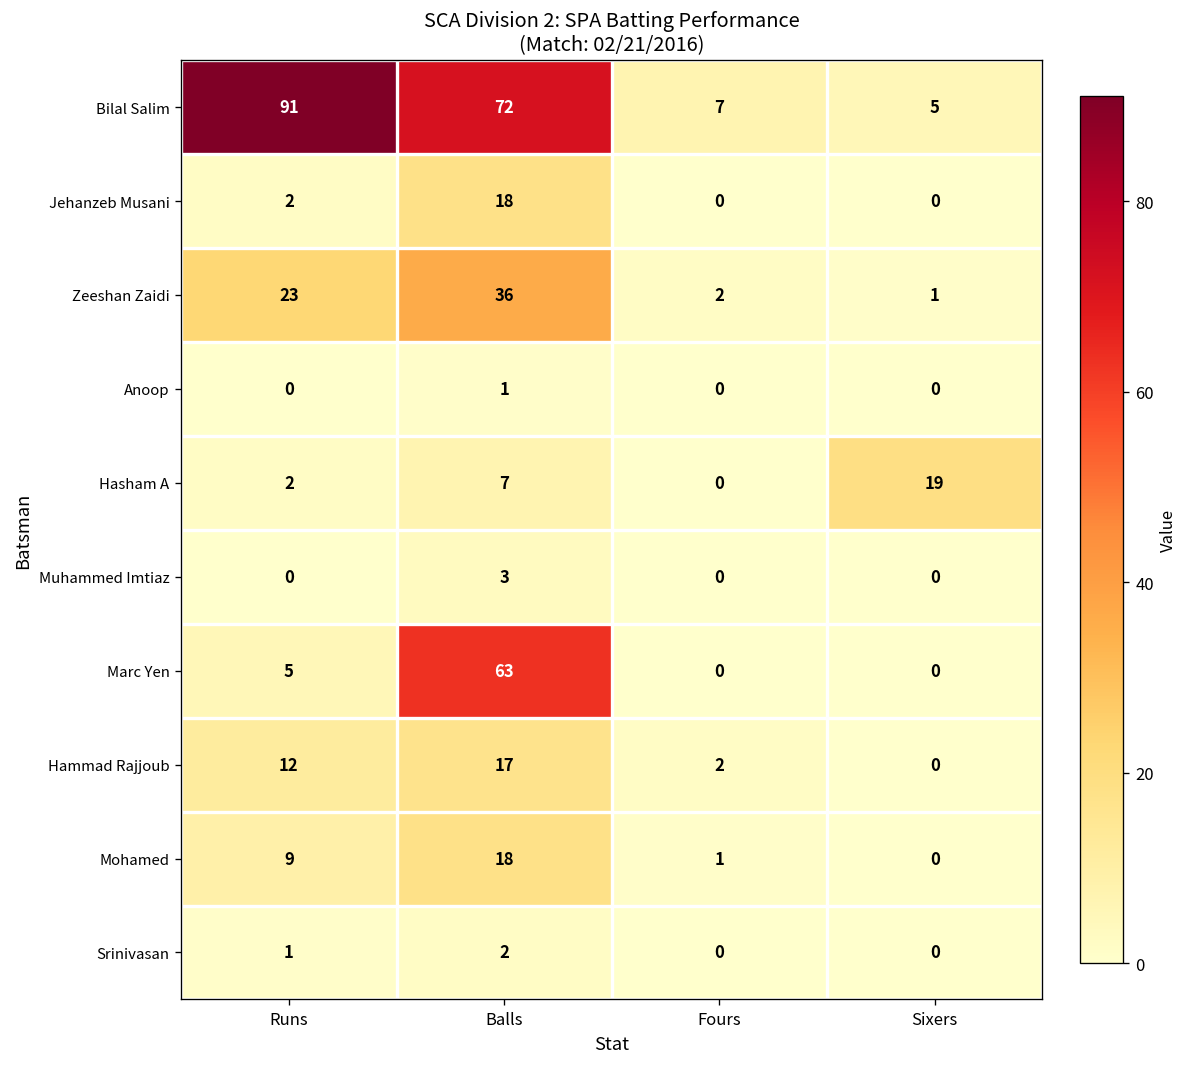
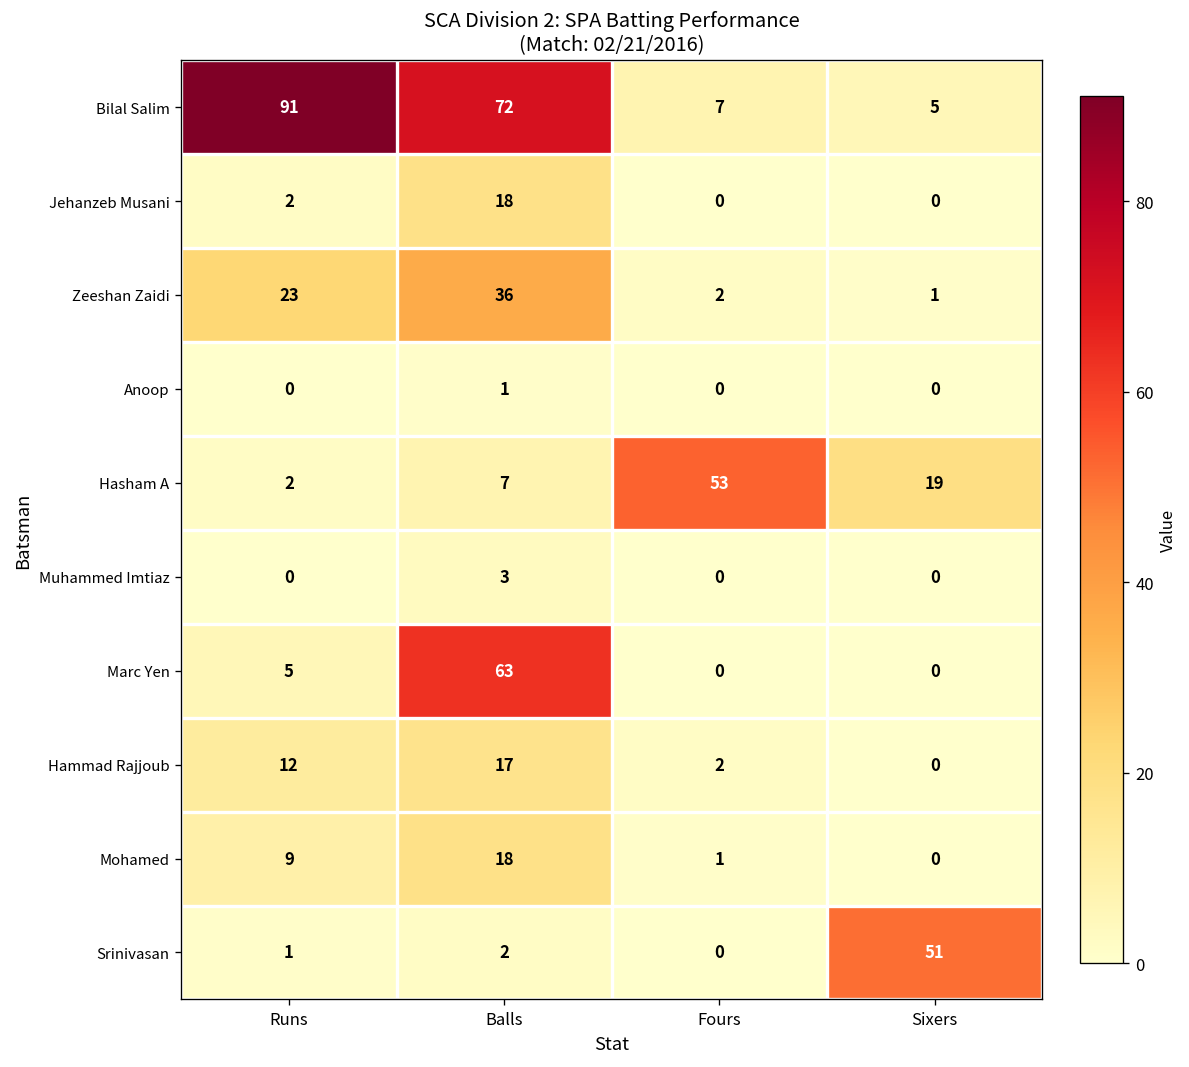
  {
    "Bilal Salim": {
      "Runs": 91,
      "Balls": 72,
      "Fours": 7,
      "Sixers": 5
    },
    "Jehanzeb Musani": {
      "Runs": 2,
      "Balls": 18,
      "Fours": 0,
      "Sixers": 0
    },
    "Zeeshan Zaidi": {
      "Runs": 23,
      "Balls": 36,
      "Fours": 2,
      "Sixers": 1
    },
    "Anoop": {
      "Runs": 0,
      "Balls": 1,
      "Fours": 0,
      "Sixers": 0
    },
    "Hasham A": {
      "Runs": 2,
      "Balls": 7,
-     "Fours": 0,
+     "Fours": 53,
      "Sixers": 19
    },
    "Muhammed Imtiaz": {
      "Runs": 0,
      "Balls": 3,
      "Fours": 0,
      "Sixers": 0
    },
    "Marc Yen": {
      "Runs": 5,
      "Balls": 63,
      "Fours": 0,
      "Sixers": 0
    },
    "Hammad Rajjoub": {
      "Runs": 12,
      "Balls": 17,
      "Fours": 2,
      "Sixers": 0
    },
    "Mohamed": {
      "Runs": 9,
      "Balls": 18,
      "Fours": 1,
      "Sixers": 0
    },
    "Srinivasan": {
      "Runs": 1,
      "Balls": 2,
      "Fours": 0,
-     "Sixers": 0
+     "Sixers": 51
    }
  }
